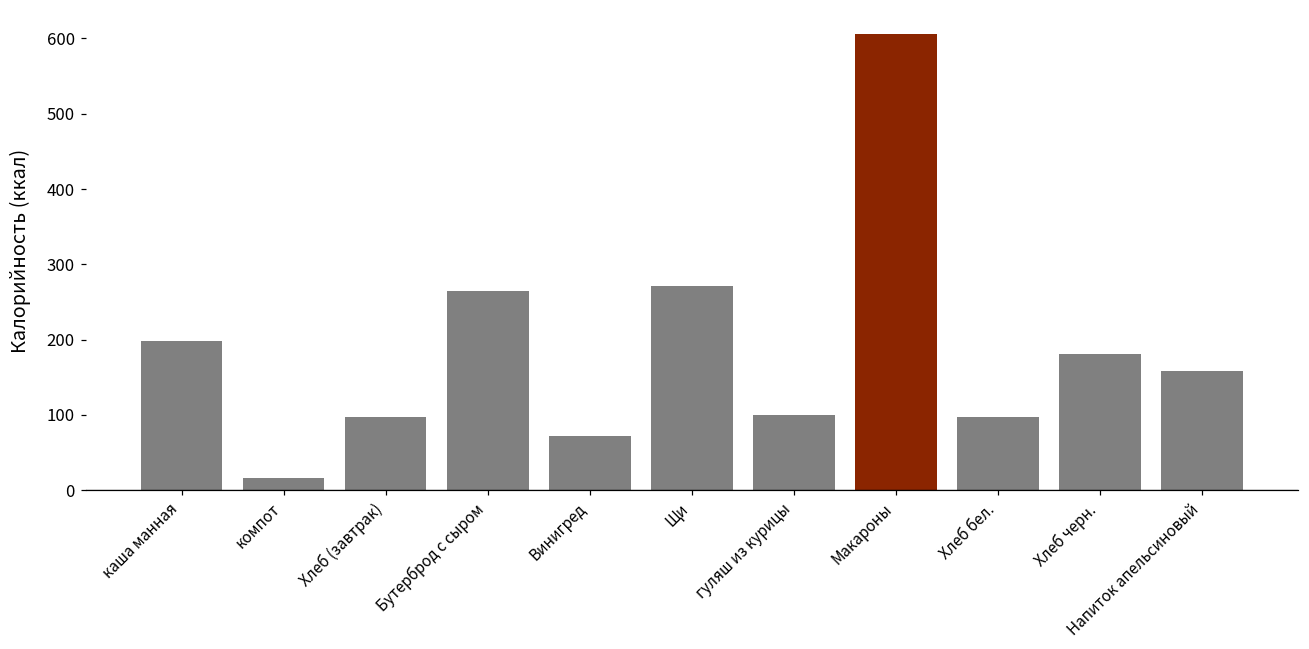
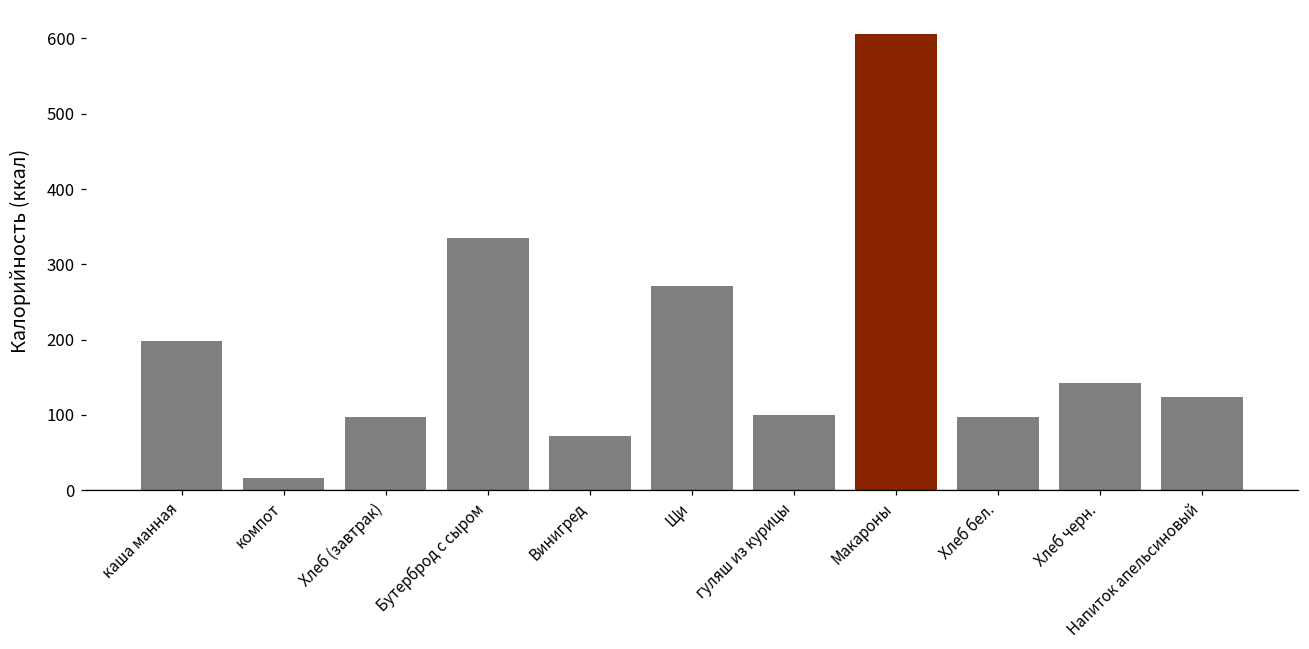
  {
    "каша манная": 200,
    "компот": 20,
    "Хлеб (завтрак)": 100,
-   "Бутерброд с сыром": 260,
+   "Бутерброд с сыром": 340,
    "Винигред": 70,
    "Щи": 270,
    "гуляш из курицы": 100,
    "Макароны": 610,
    "Хлеб бел.": 100,
-   "Хлеб черн.": 180,
-   "Напиток апельсиновый": 160
+   "Хлеб черн.": 140,
+   "Напиток апельсиновый": 120
  }
